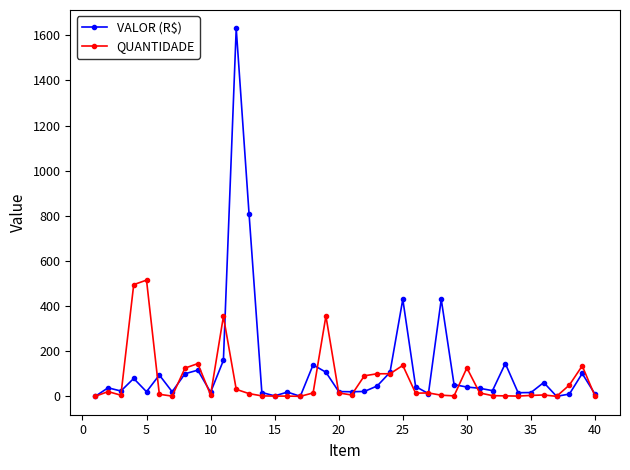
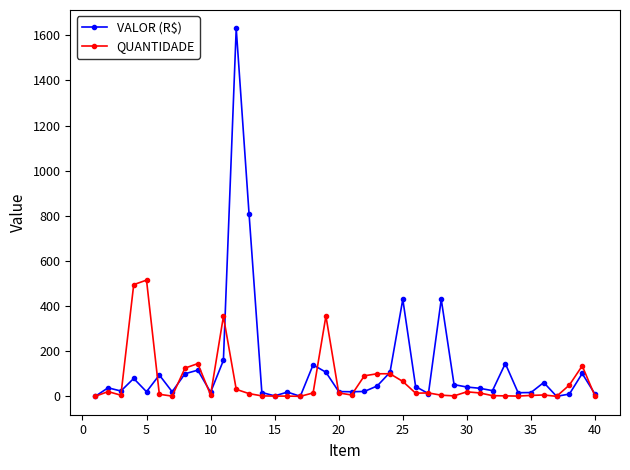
  {
    "VALOR (R$)": {
      "5": 20,
      "10": 20,
      "25": 430,
      "30": 40,
      "35": 20
    },
    "QUANTIDADE": {
      "5": 520,
      "10": 10,
-     "25": 140,
-     "30": 130,
+     "25": 70,
+     "30": 20,
      "35": 0
    }
  }
